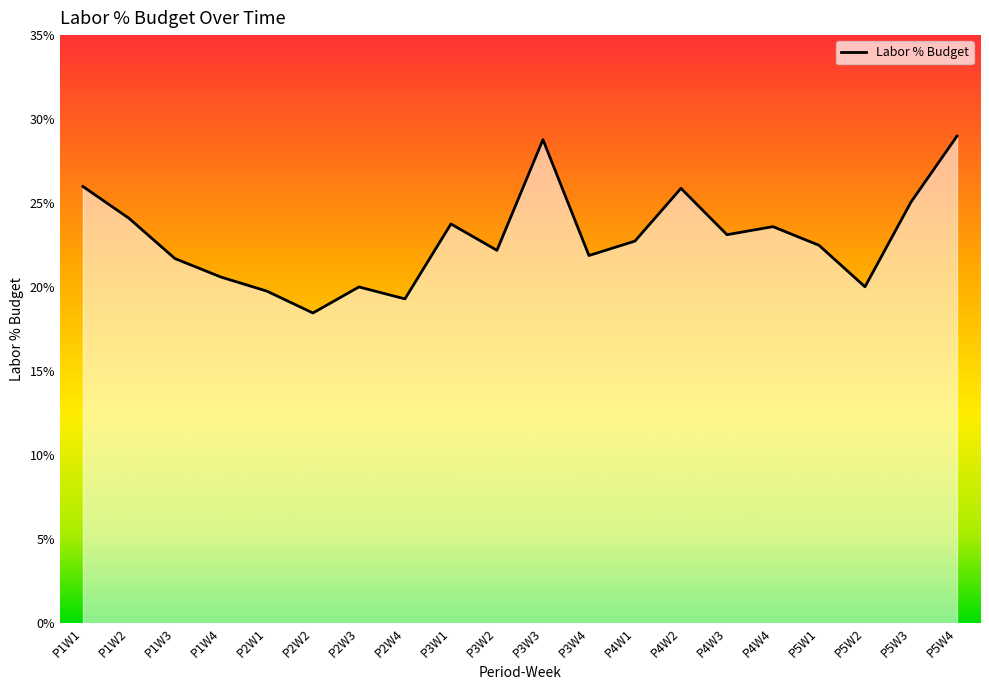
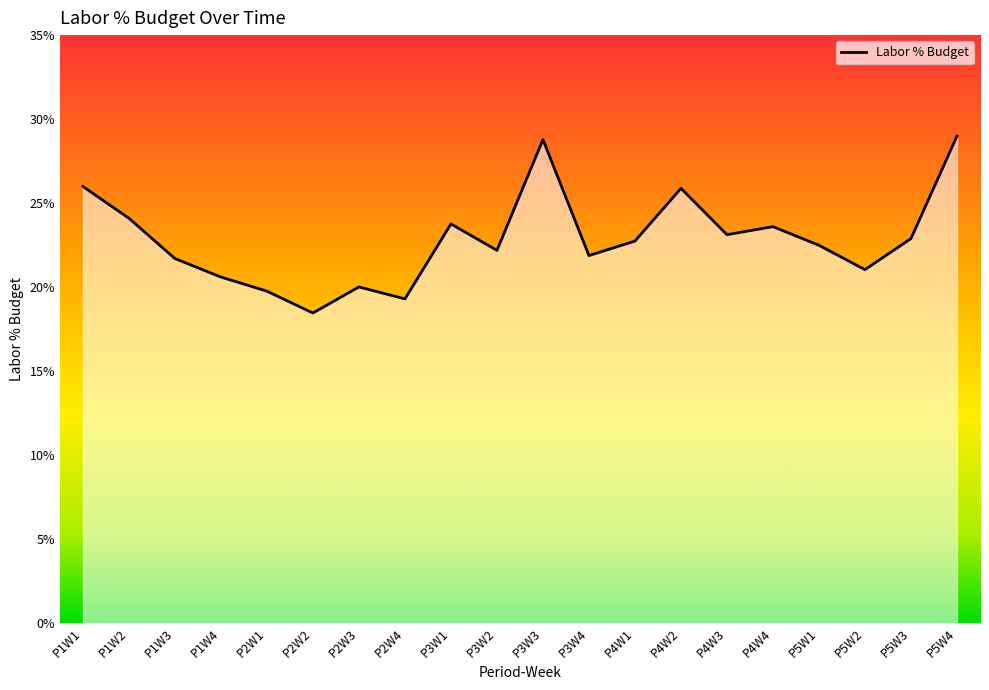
  {
    "P1W1": "26.0%",
    "P1W2": "24.1%",
    "P1W3": "21.7%",
    "P1W4": "20.6%",
    "P2W1": "19.8%",
    "P2W2": "18.5%",
    "P2W3": "20.0%",
    "P2W4": "19.3%",
    "P3W1": "23.8%",
    "P3W2": "22.2%",
    "P3W3": "28.8%",
    "P3W4": "21.9%",
    "P4W1": "22.7%",
    "P4W2": "25.9%",
    "P4W3": "23.1%",
    "P4W4": "23.6%",
    "P5W1": "22.5%",
-   "P5W2": "20.0%",
-   "P5W3": "25.1%",
+   "P5W2": "21.0%",
+   "P5W3": "22.9%",
    "P5W4": "29.0%"
  }
